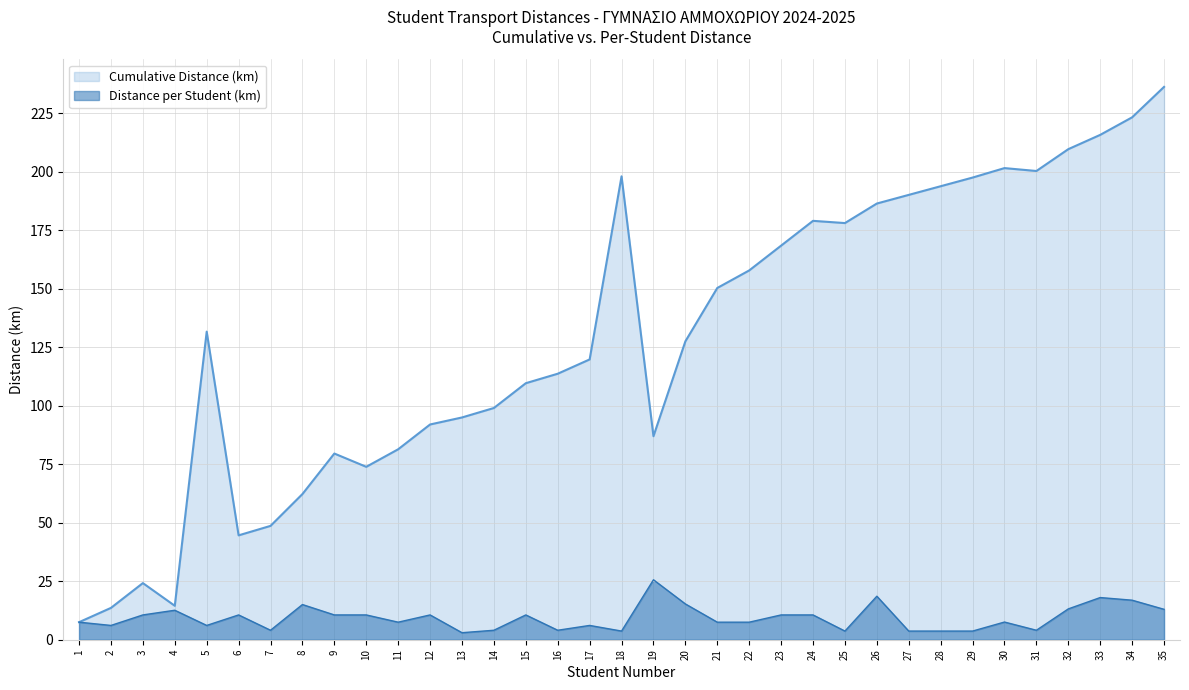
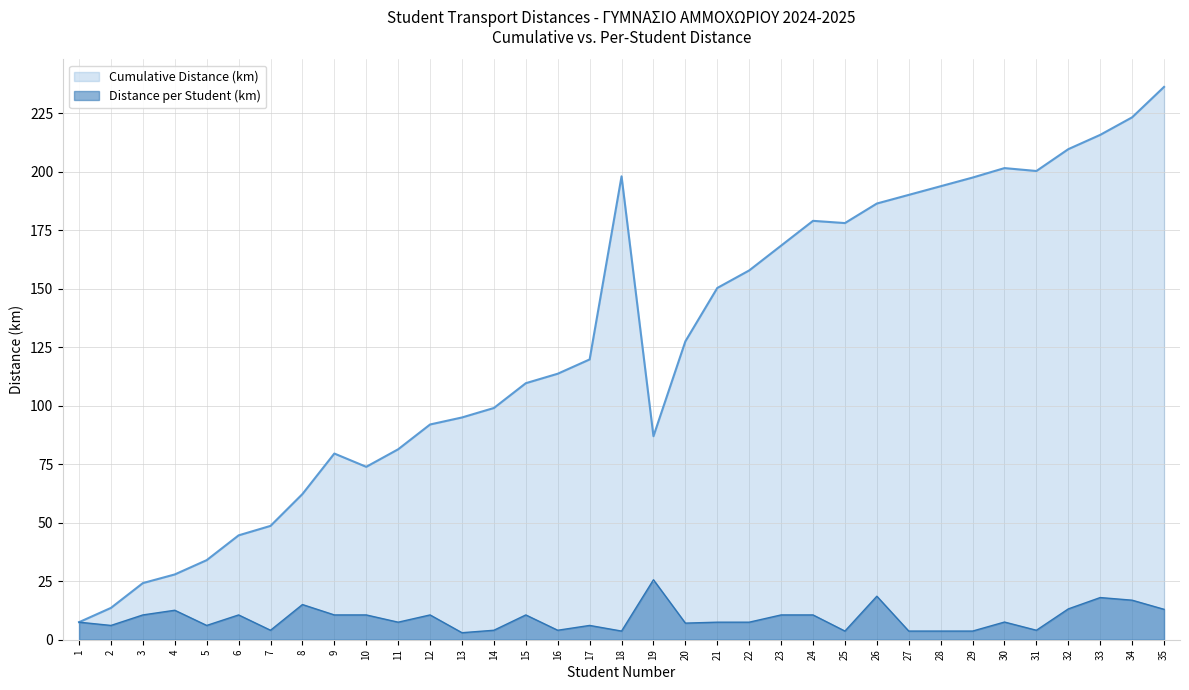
  {
    "Cumulative Distance (km)": {
      "2": 14,
      "3": 24,
-     "4": 15,
-     "5": 132,
+     "4": 28,
+     "5": 34,
      "6": 45,
      "7": 49,
      "8": 62,
      "9": 80,
      "10": 74,
      "11": 81,
      "12": 92,
      "13": 95,
      "14": 99,
      "15": 110,
      "16": 114,
      "17": 120,
      "18": 198,
      "19": 87,
      "20": 128,
      "21": 150,
      "22": 158,
      "23": 168,
      "24": 179,
      "25": 178,
      "26": 186,
      "27": 190,
      "28": 194,
      "29": 198,
      "30": 202,
      "31": 200,
      "32": 210,
      "33": 216,
      "34": 223,
      "35": 236
    },
    "Distance per Student (km)": {
      "2": 6,
      "3": 11,
      "4": 13,
      "5": 6,
      "6": 11,
      "7": 4,
      "8": 15,
      "9": 11,
      "10": 11,
      "11": 8,
      "12": 11,
      "13": 3,
      "14": 4,
      "15": 11,
      "16": 4,
      "17": 6,
      "18": 4,
      "19": 26,
-     "20": 15,
+     "20": 7,
      "21": 8,
      "22": 8,
      "23": 11,
      "24": 11,
      "25": 4,
      "26": 19,
      "27": 4,
      "28": 4,
      "29": 4,
      "30": 8,
      "31": 4,
      "32": 13,
      "33": 18,
      "34": 17,
      "35": 13
    }
  }
